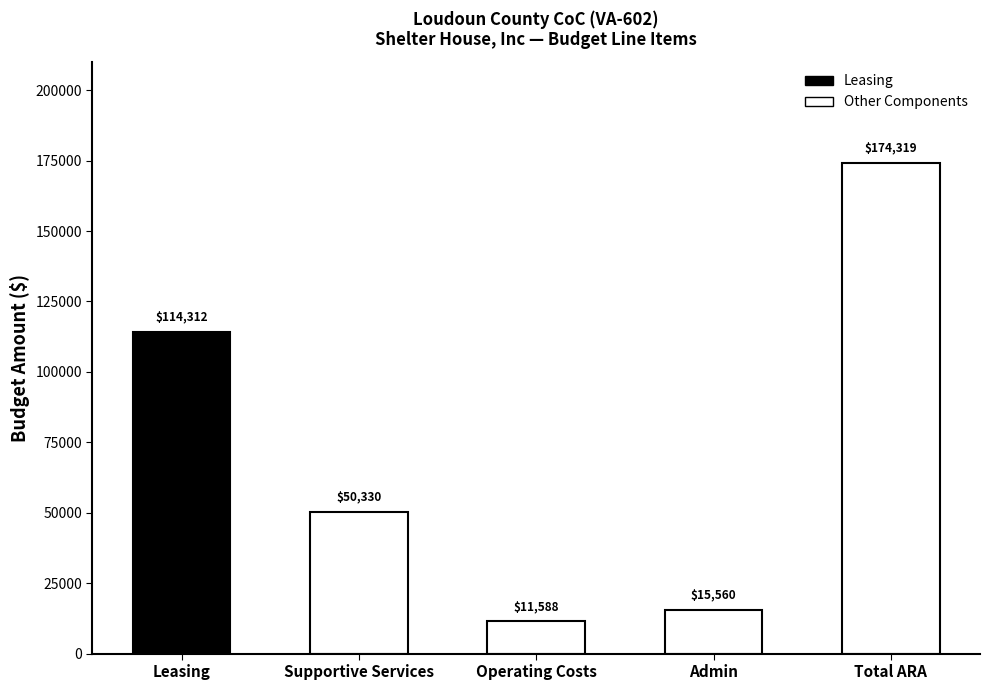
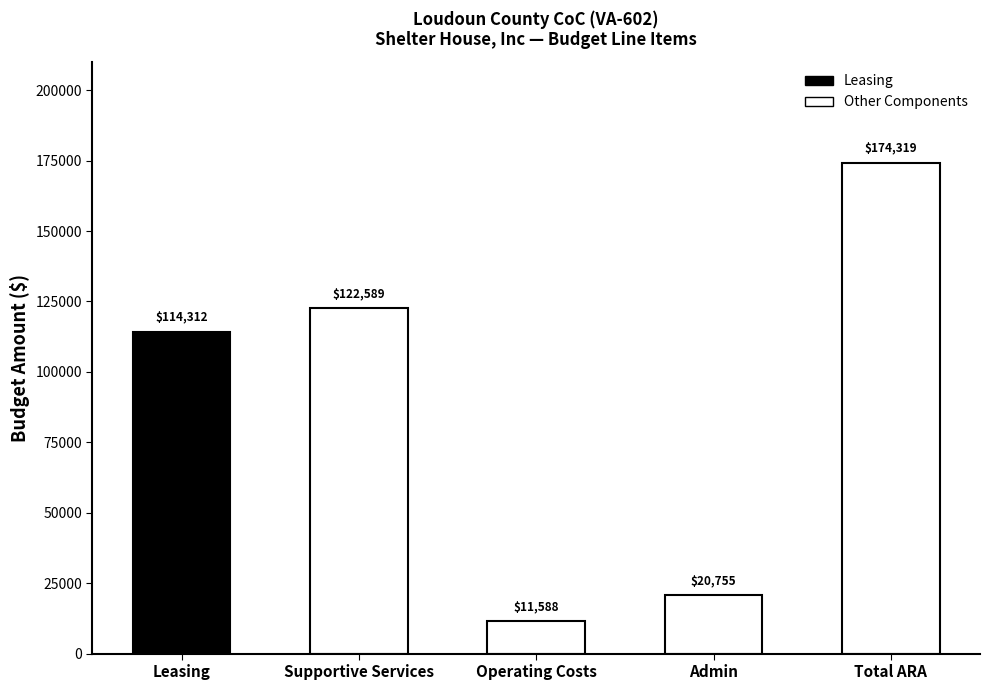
  {
    "Leasing": "$114,312",
-   "Supportive Services": "$50,330",
+   "Supportive Services": "$122,589",
    "Operating Costs": "$11,588",
-   "Admin": "$15,560",
+   "Admin": "$20,755",
    "Total ARA": "$174,319"
  }
